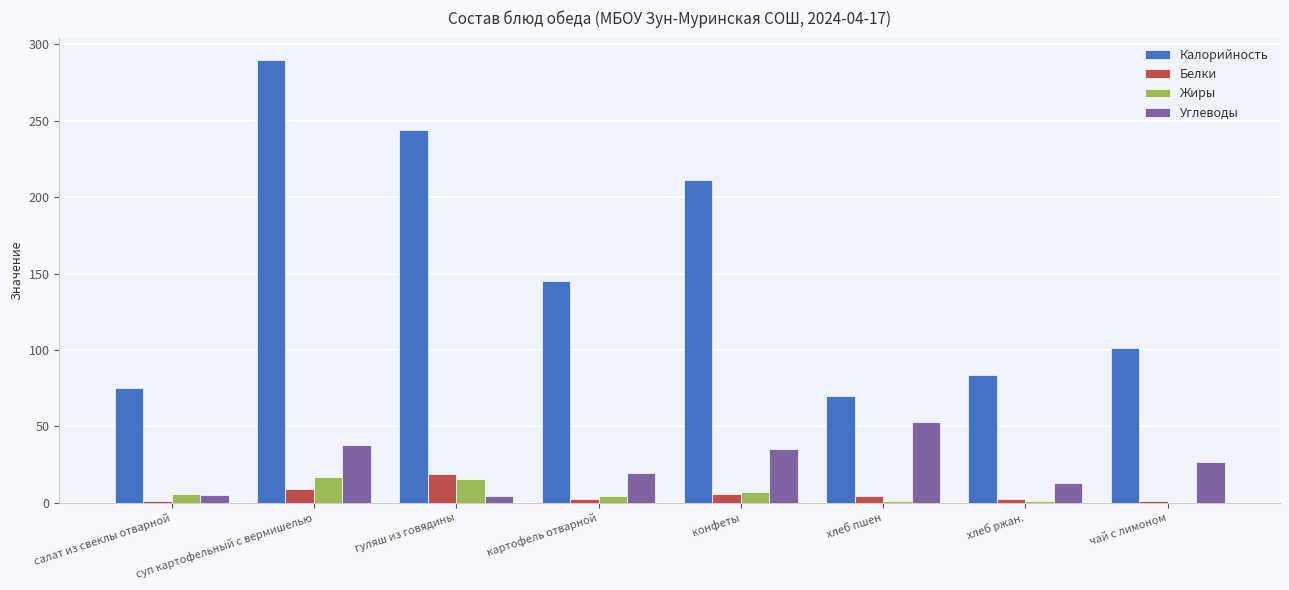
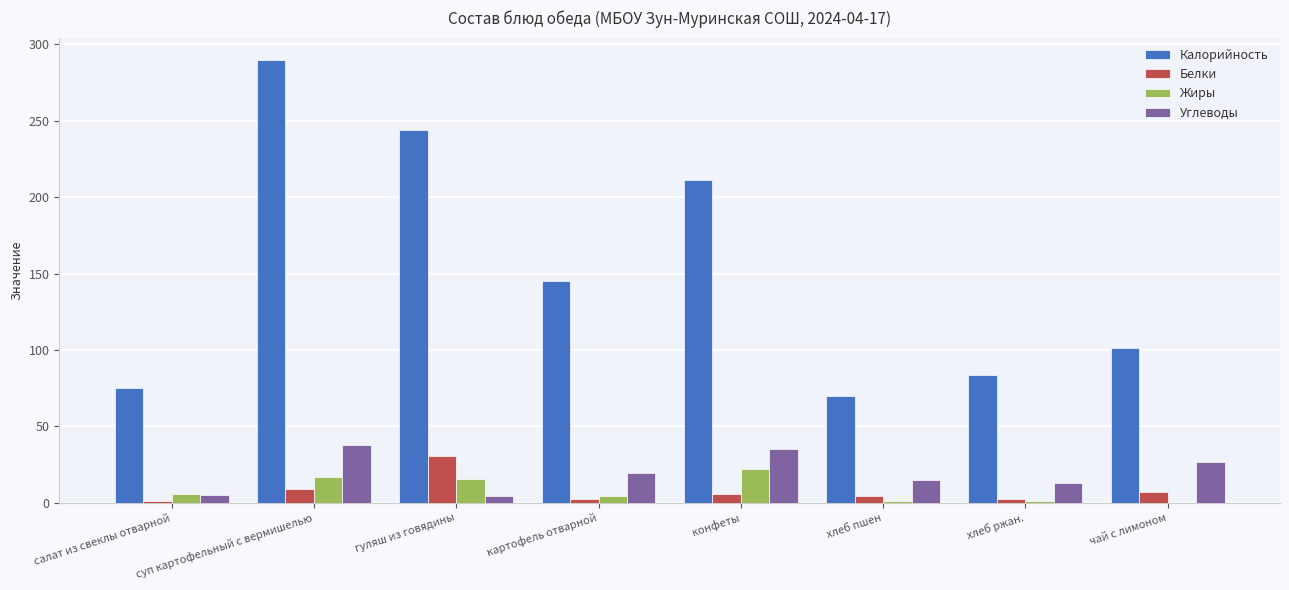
  {
    "Калорийность": {
      "салат из свеклы отварной": 75,
      "суп картофельный с вермишелью": 290,
      "гуляш из говядины": 244,
      "картофель отварной": 145,
      "конфеты": 211,
      "хлеб пшен": 70,
      "хлеб ржан.": 84,
      "чай с лимоном": 101
    },
    "Белки": {
      "суп картофельный с вермишелью": 9,
-     "гуляш из говядины": 19,
+     "гуляш из говядины": 30,
      "картофель отварной": 2,
      "конфеты": 6,
      "хлеб пшен": 5,
      "хлеб ржан.": 3,
-     "чай с лимоном": 1
+     "чай с лимоном": 7
    },
    "Жиры": {
      "салат из свеклы отварной": 6,
      "суп картофельный с вермишелью": 17,
      "гуляш из говядины": 15,
      "картофель отварной": 4,
-     "конфеты": 7,
+     "конфеты": 22,
      "чай с лимоном": 0
    },
    "Углеводы": {
      "салат из свеклы отварной": 5,
      "суп картофельный с вермишелью": 38,
      "гуляш из говядины": 4,
      "картофель отварной": 19,
      "конфеты": 35,
-     "хлеб пшен": 53,
+     "хлеб пшен": 15,
      "хлеб ржан.": 13,
      "чай с лимоном": 27
    }
  }
